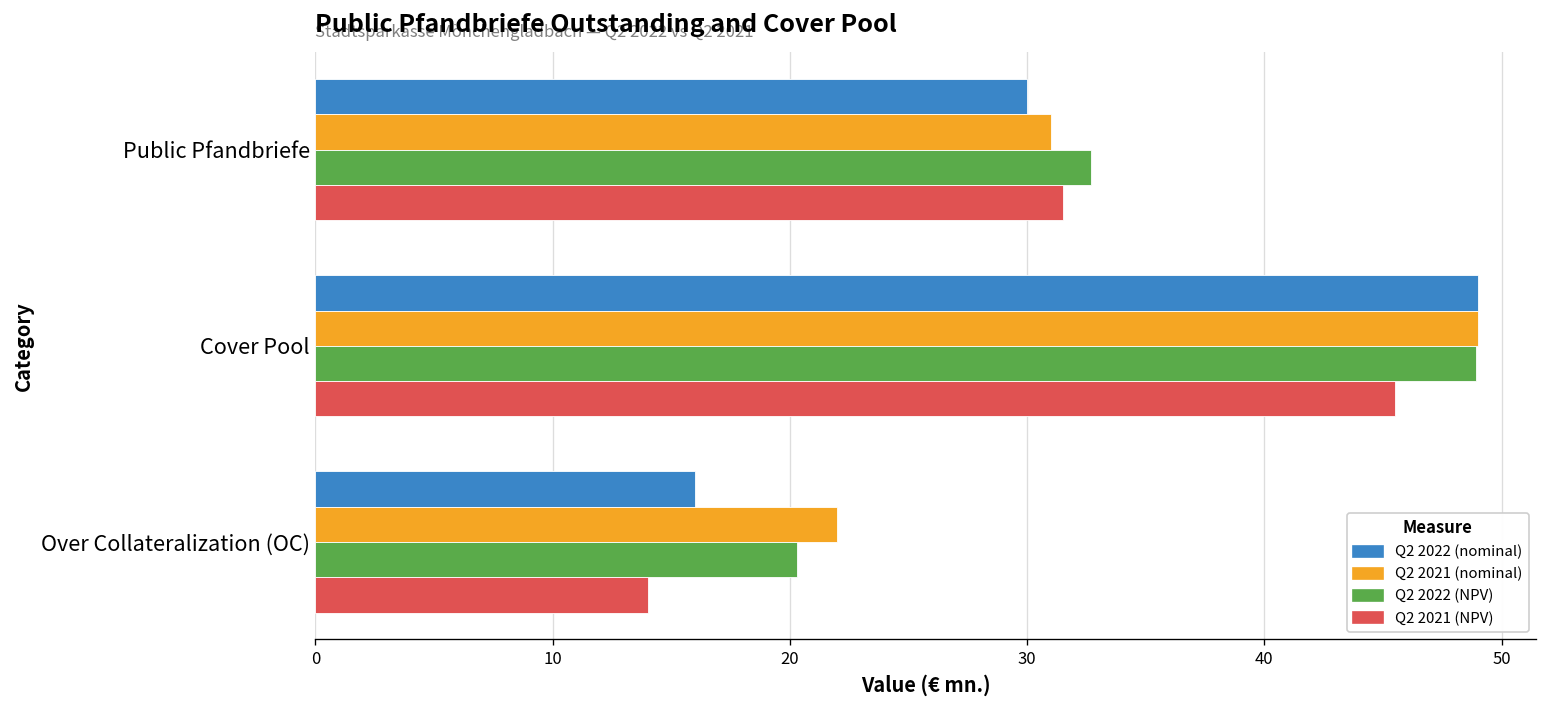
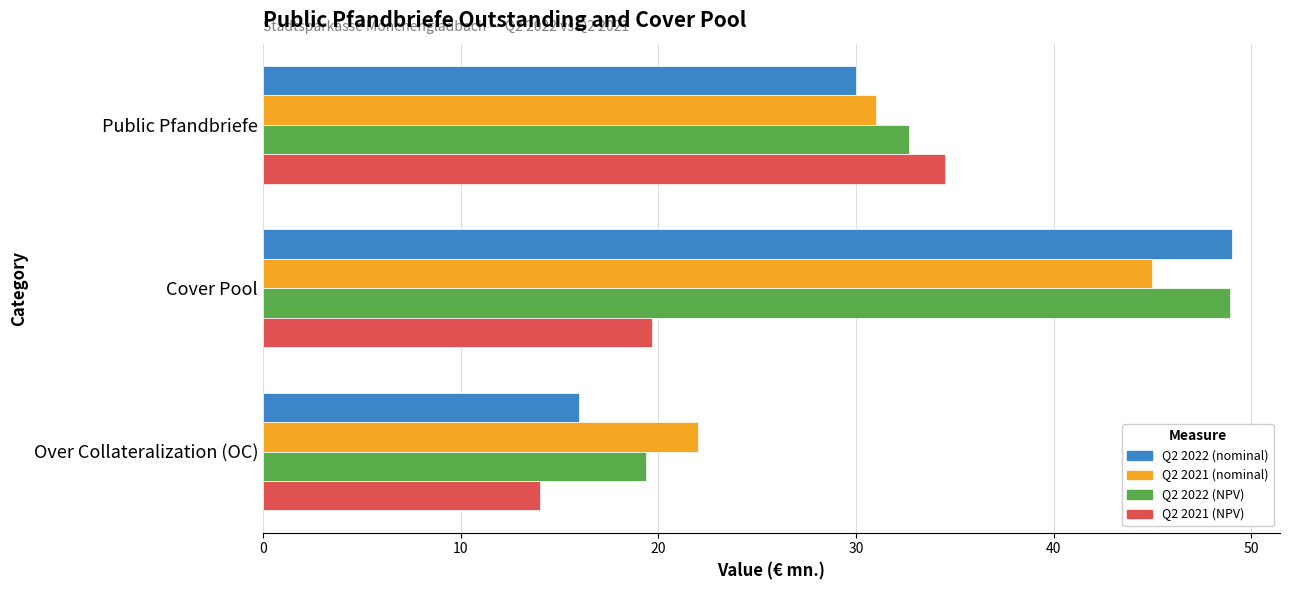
  {
    "Q2 2022 (nominal)": {
      "Public Pfandbriefe": 30.0,
      "Cover Pool": 49.0,
      "Over Collateralization (OC)": 16.0
    },
    "Q2 2021 (nominal)": {
      "Public Pfandbriefe": 31,
-     "Cover Pool": 49,
+     "Cover Pool": 45,
      "Over Collateralization (OC)": 22
    },
    "Q2 2022 (NPV)": {
      "Public Pfandbriefe": 32.7,
      "Cover Pool": 48.9,
-     "Over Collateralization (OC)": 20.3
+     "Over Collateralization (OC)": 19.4
    },
    "Q2 2021 (NPV)": {
-     "Public Pfandbriefe": 31.5,
-     "Cover Pool": 45.5,
+     "Public Pfandbriefe": 34.5,
+     "Cover Pool": 19.7,
      "Over Collateralization (OC)": 14.0
    }
  }
